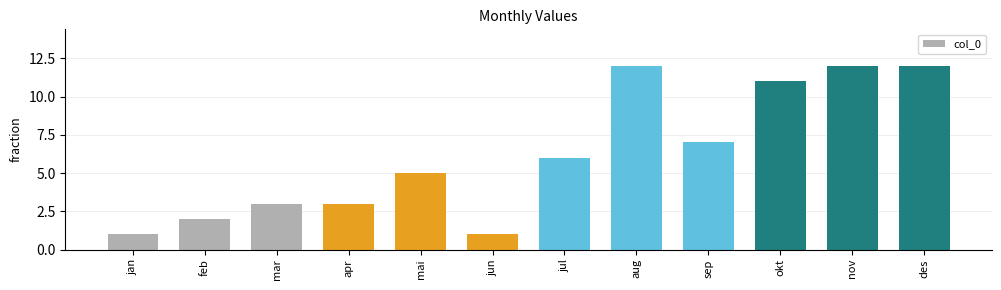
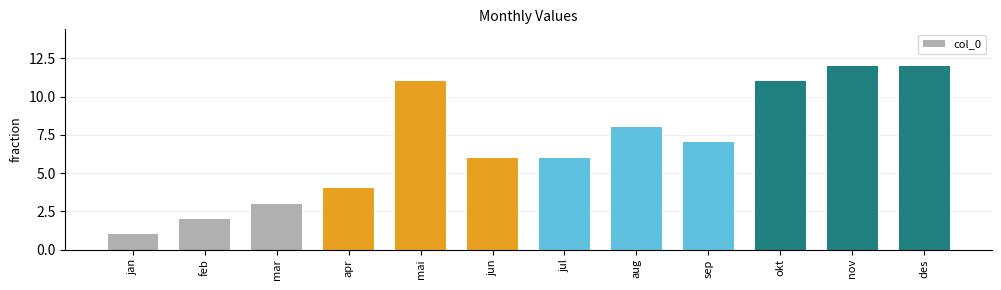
  {
    "jan": 1,
    "feb": 2,
    "mar": 3,
-   "apr": 3,
-   "mai": 5,
-   "jun": 1,
+   "apr": 4,
+   "mai": 11,
+   "jun": 6,
    "jul": 6,
-   "aug": 12,
+   "aug": 8,
    "sep": 7,
    "okt": 11,
    "nov": 12,
    "des": 12
  }
